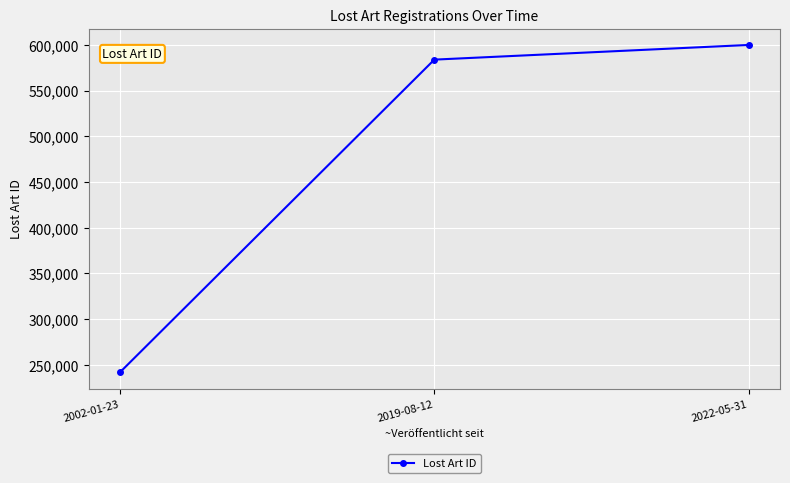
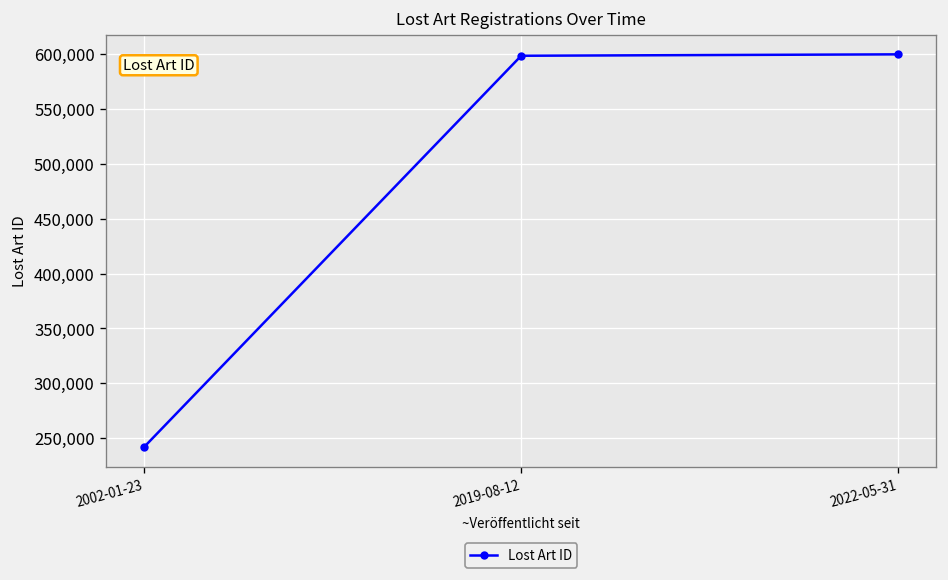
  {
    "2002-01-23": "240,000",
-   "2019-08-12": "580,000",
+   "2019-08-12": "600,000",
    "2022-05-31": "600,000"
  }
